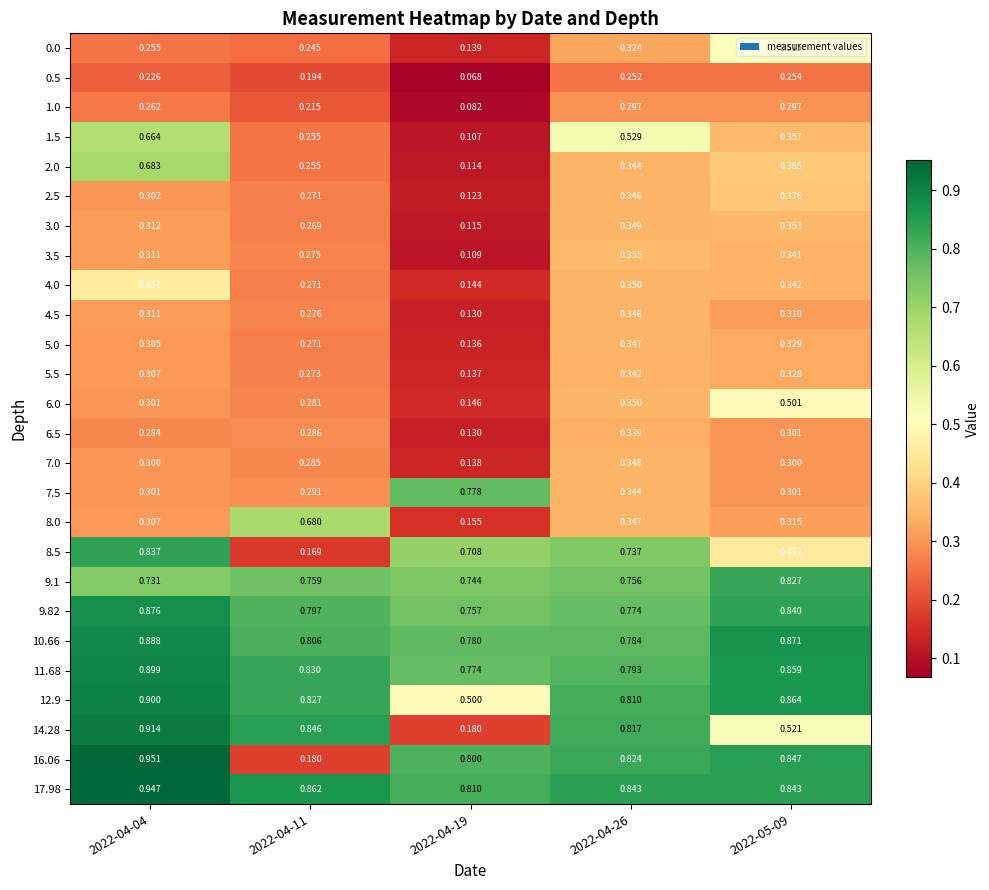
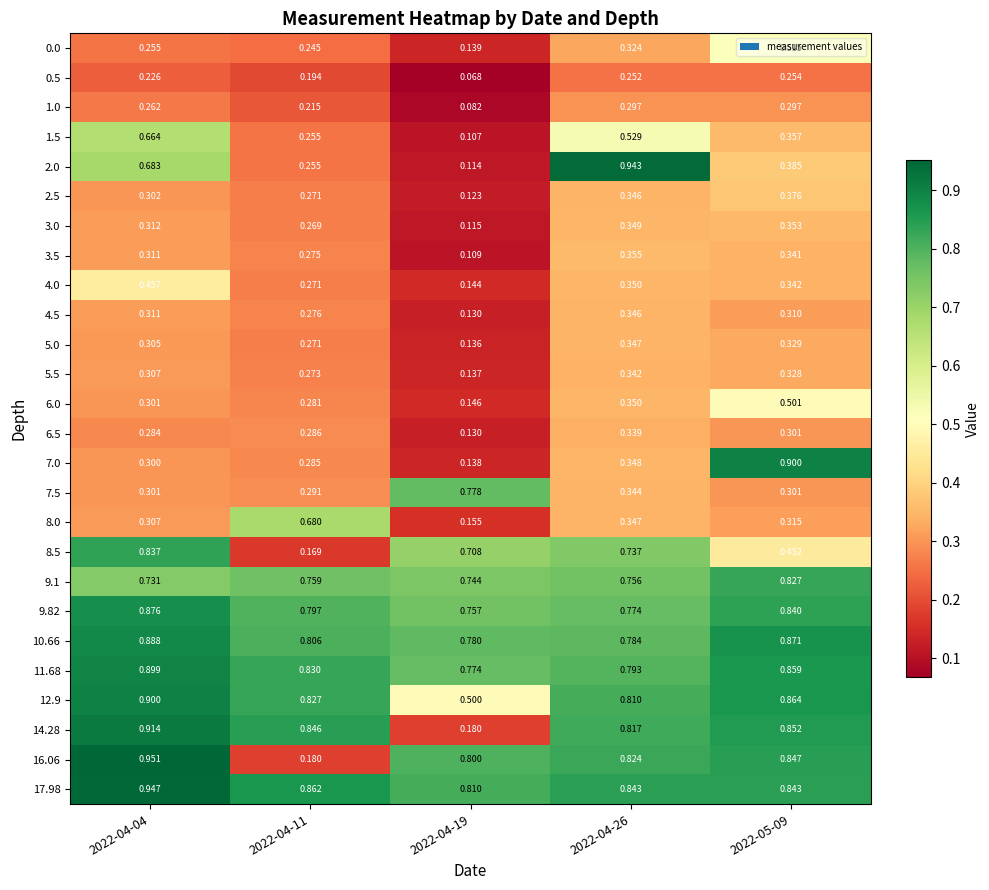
  {
    "0.0": {
      "2022-04-04": 0.255,
      "2022-04-11": 0.245,
      "2022-04-19": 0.139,
      "2022-04-26": 0.324
    },
    "0.5": {
      "2022-04-04": 0.226,
      "2022-04-11": 0.194,
      "2022-04-19": 0.068,
      "2022-04-26": 0.252,
      "2022-05-09": 0.254
    },
    "1.0": {
      "2022-04-04": 0.262,
      "2022-04-11": 0.215,
      "2022-04-19": 0.082,
      "2022-04-26": 0.297,
      "2022-05-09": 0.297
    },
    "1.5": {
      "2022-04-04": 0.664,
      "2022-04-11": 0.255,
      "2022-04-19": 0.107,
      "2022-04-26": 0.529,
      "2022-05-09": 0.357
    },
    "2.0": {
      "2022-04-04": 0.683,
      "2022-04-11": 0.255,
      "2022-04-19": 0.114,
-     "2022-04-26": 0.344,
+     "2022-04-26": 0.943,
      "2022-05-09": 0.385
    },
    "2.5": {
      "2022-04-04": 0.302,
      "2022-04-11": 0.271,
      "2022-04-19": 0.123,
      "2022-04-26": 0.346,
      "2022-05-09": 0.376
    },
    "3.0": {
      "2022-04-04": 0.312,
      "2022-04-11": 0.269,
      "2022-04-19": 0.115,
      "2022-04-26": 0.349,
      "2022-05-09": 0.353
    },
    "3.5": {
      "2022-04-04": 0.311,
      "2022-04-11": 0.275,
      "2022-04-19": 0.109,
      "2022-04-26": 0.355,
      "2022-05-09": 0.341
    },
    "4.0": {
      "2022-04-04": 0.457,
      "2022-04-11": 0.271,
      "2022-04-19": 0.144,
      "2022-04-26": 0.350,
      "2022-05-09": 0.342
    },
    "4.5": {
      "2022-04-04": 0.311,
      "2022-04-11": 0.276,
      "2022-04-19": 0.130,
      "2022-04-26": 0.346,
      "2022-05-09": 0.310
    },
    "5.0": {
      "2022-04-04": 0.305,
      "2022-04-11": 0.271,
      "2022-04-19": 0.136,
      "2022-04-26": 0.347,
      "2022-05-09": 0.329
    },
    "5.5": {
      "2022-04-04": 0.307,
      "2022-04-11": 0.273,
      "2022-04-19": 0.137,
      "2022-04-26": 0.342,
      "2022-05-09": 0.328
    },
    "6.0": {
      "2022-04-04": 0.301,
      "2022-04-11": 0.281,
      "2022-04-19": 0.146,
      "2022-04-26": 0.350,
      "2022-05-09": 0.501
    },
    "6.5": {
      "2022-04-04": 0.284,
      "2022-04-11": 0.286,
      "2022-04-19": 0.130,
      "2022-04-26": 0.339,
      "2022-05-09": 0.301
    },
    "7.0": {
      "2022-04-04": 0.300,
      "2022-04-11": 0.285,
      "2022-04-19": 0.138,
      "2022-04-26": 0.348,
-     "2022-05-09": 0.300
+     "2022-05-09": 0.900
    },
    "7.5": {
      "2022-04-04": 0.301,
      "2022-04-11": 0.291,
      "2022-04-19": 0.778,
      "2022-04-26": 0.344,
      "2022-05-09": 0.301
    },
    "8.0": {
      "2022-04-04": 0.307,
      "2022-04-11": 0.680,
      "2022-04-19": 0.155,
      "2022-04-26": 0.347,
      "2022-05-09": 0.315
    },
    "8.5": {
      "2022-04-04": 0.837,
      "2022-04-11": 0.169,
      "2022-04-19": 0.708,
      "2022-04-26": 0.737,
      "2022-05-09": 0.452
    },
    "9.1": {
      "2022-04-04": 0.731,
      "2022-04-11": 0.759,
      "2022-04-19": 0.744,
      "2022-04-26": 0.756,
      "2022-05-09": 0.827
    },
    "9.82": {
      "2022-04-04": 0.876,
      "2022-04-11": 0.797,
      "2022-04-19": 0.757,
      "2022-04-26": 0.774,
      "2022-05-09": 0.840
    },
    "10.66": {
      "2022-04-04": 0.888,
      "2022-04-11": 0.806,
      "2022-04-19": 0.780,
      "2022-04-26": 0.784,
      "2022-05-09": 0.871
    },
    "11.68": {
      "2022-04-04": 0.899,
      "2022-04-11": 0.830,
      "2022-04-19": 0.774,
      "2022-04-26": 0.793,
      "2022-05-09": 0.859
    },
    "12.9": {
      "2022-04-04": 0.900,
      "2022-04-11": 0.827,
      "2022-04-19": 0.500,
      "2022-04-26": 0.810,
      "2022-05-09": 0.864
    },
    "14.28": {
      "2022-04-04": 0.914,
      "2022-04-11": 0.846,
      "2022-04-19": 0.180,
      "2022-04-26": 0.817,
-     "2022-05-09": 0.521
+     "2022-05-09": 0.852
    },
    "16.06": {
      "2022-04-04": 0.951,
      "2022-04-11": 0.180,
      "2022-04-19": 0.800,
      "2022-04-26": 0.824,
      "2022-05-09": 0.847
    },
    "17.98": {
      "2022-04-04": 0.947,
      "2022-04-11": 0.862,
      "2022-04-19": 0.810,
      "2022-04-26": 0.843,
      "2022-05-09": 0.843
    }
  }
